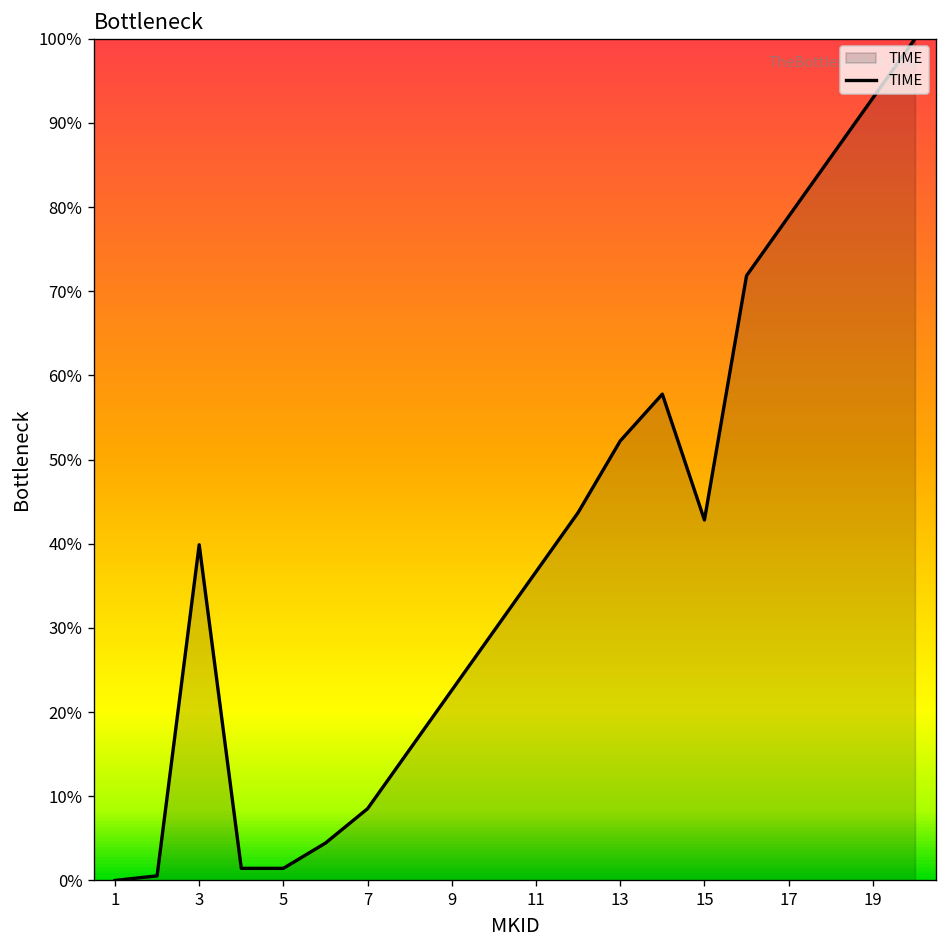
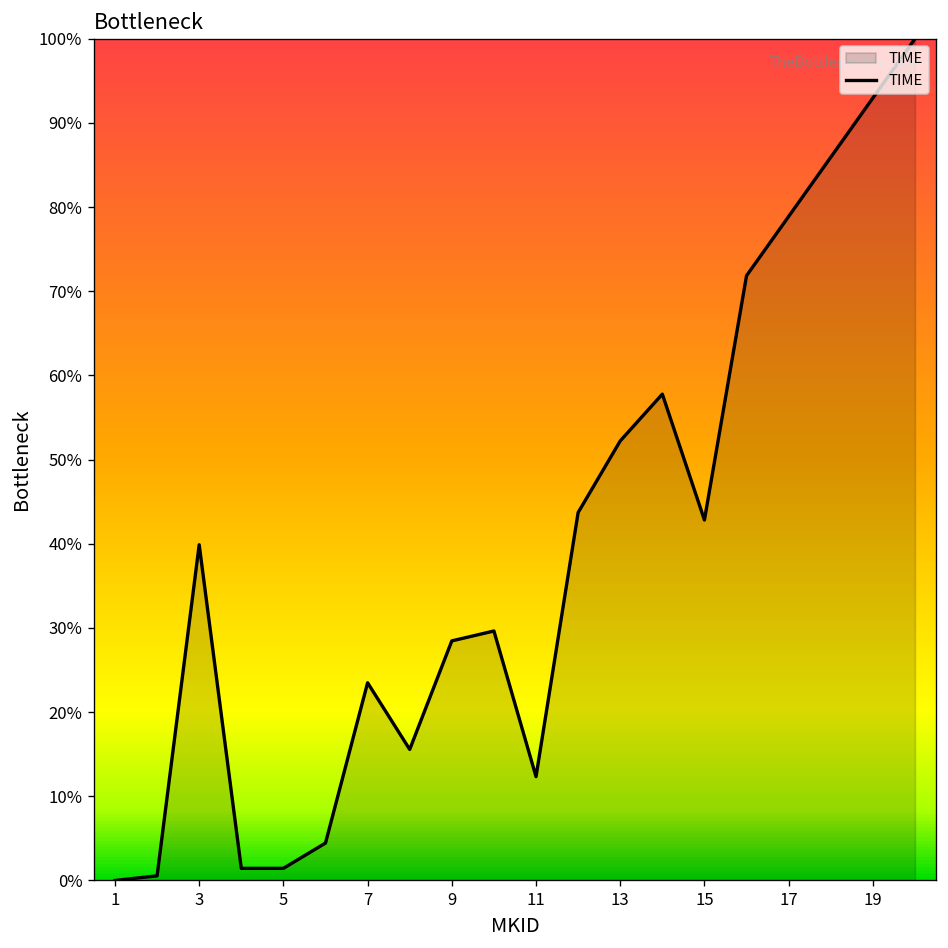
  {
    "1": "0%",
    "3": "40%",
    "5": "1%",
-   "7": "9%",
-   "9": "23%",
-   "11": "37%",
+   "7": "23%",
+   "9": "28%",
+   "11": "12%",
    "13": "52%",
    "15": "43%",
    "17": "79%",
    "19": "93%"
  }
